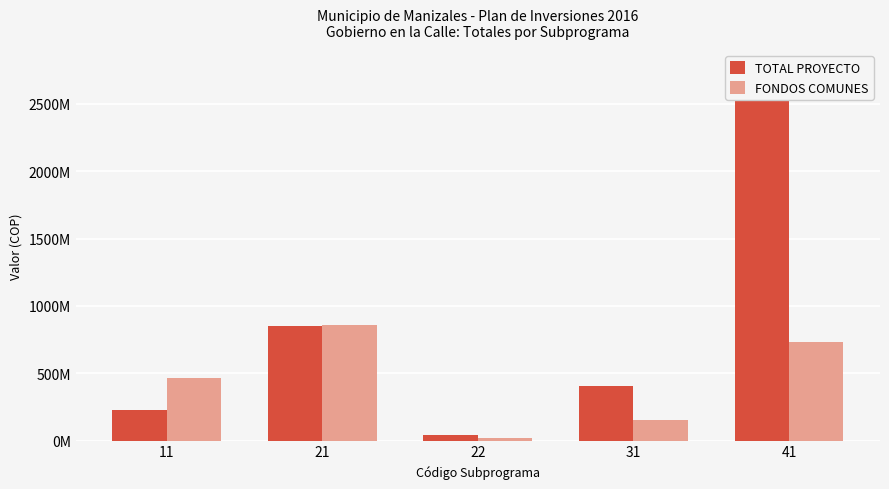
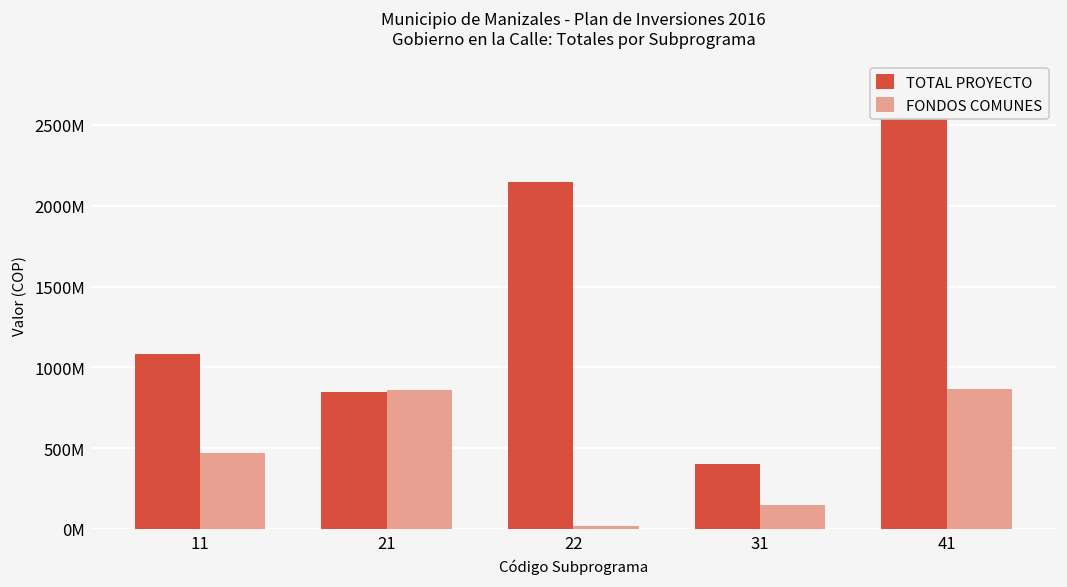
  {
    "TOTAL PROYECTO": {
-     "11": 230000000,
+     "11": 1080000000,
      "21": 850000000,
-     "22": 40000000,
+     "22": 2140000000,
      "31": 400000000
    },
    "FONDOS COMUNES": {
      "11": 470000000,
      "21": 860000000,
      "22": 20000000,
      "31": 150000000,
-     "41": 730000000
+     "41": 870000000
    }
  }
